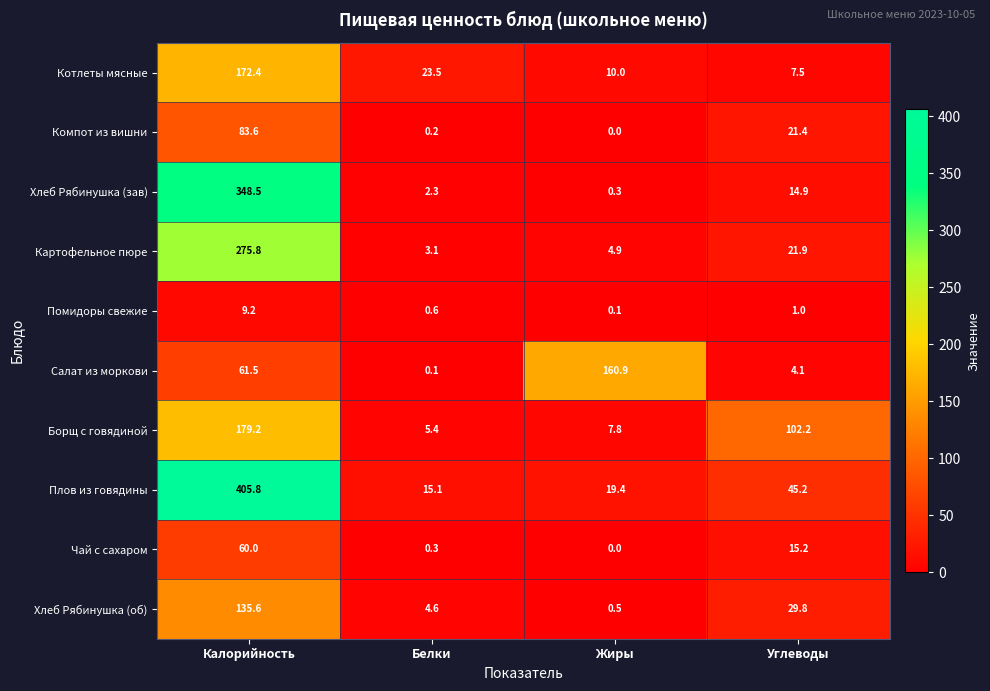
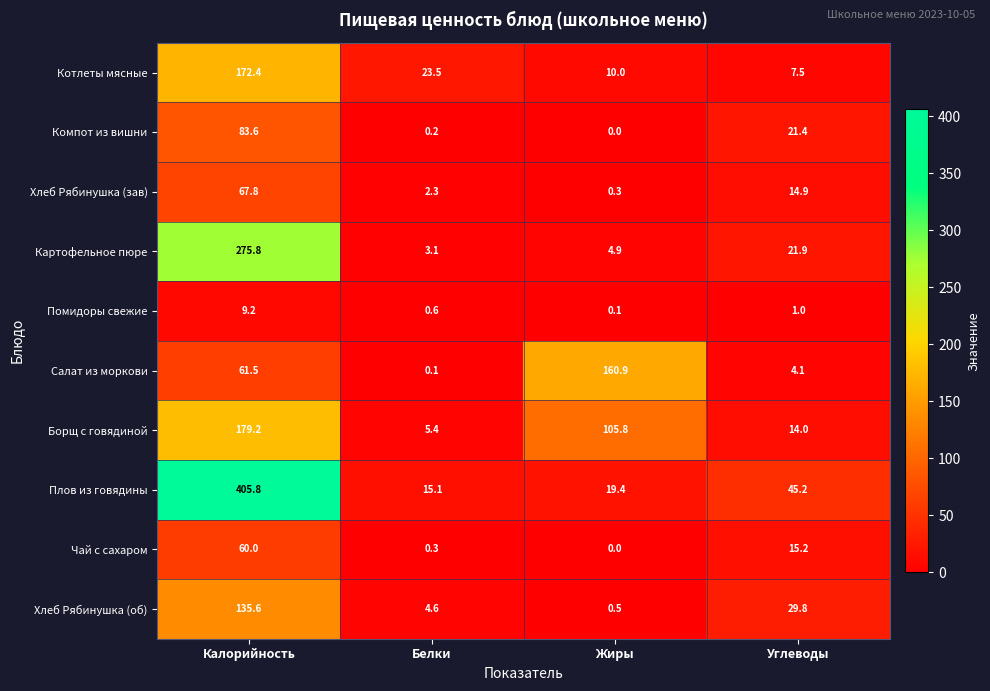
  {
    "Котлеты мясные": {
      "Калорийность": 172.4,
      "Белки": 23.5,
      "Жиры": 10.0,
      "Углеводы": 7.5
    },
    "Компот из вишни": {
      "Калорийность": 83.6,
      "Белки": 0.2,
      "Жиры": 0.0,
      "Углеводы": 21.4
    },
    "Хлеб Рябинушка (зав)": {
-     "Калорийность": 348.5,
+     "Калорийность": 67.8,
      "Белки": 2.3,
      "Жиры": 0.3,
      "Углеводы": 14.9
    },
    "Картофельное пюре": {
      "Калорийность": 275.8,
      "Белки": 3.1,
      "Жиры": 4.9,
      "Углеводы": 21.9
    },
    "Помидоры свежие": {
      "Калорийность": 9.2,
      "Белки": 0.6,
      "Жиры": 0.1,
      "Углеводы": 1.0
    },
    "Салат из моркови": {
      "Калорийность": 61.5,
      "Белки": 0.1,
      "Жиры": 160.9,
      "Углеводы": 4.1
    },
    "Борщ с говядиной": {
      "Калорийность": 179.2,
      "Белки": 5.4,
-     "Жиры": 7.8,
-     "Углеводы": 102.2
+     "Жиры": 105.8,
+     "Углеводы": 14.0
    },
    "Плов из говядины": {
      "Калорийность": 405.8,
      "Белки": 15.1,
      "Жиры": 19.4,
      "Углеводы": 45.2
    },
    "Чай с сахаром": {
      "Калорийность": 60.0,
      "Белки": 0.3,
      "Жиры": 0.0,
      "Углеводы": 15.2
    },
    "Хлеб Рябинушка (об)": {
      "Калорийность": 135.6,
      "Белки": 4.6,
      "Жиры": 0.5,
      "Углеводы": 29.8
    }
  }
